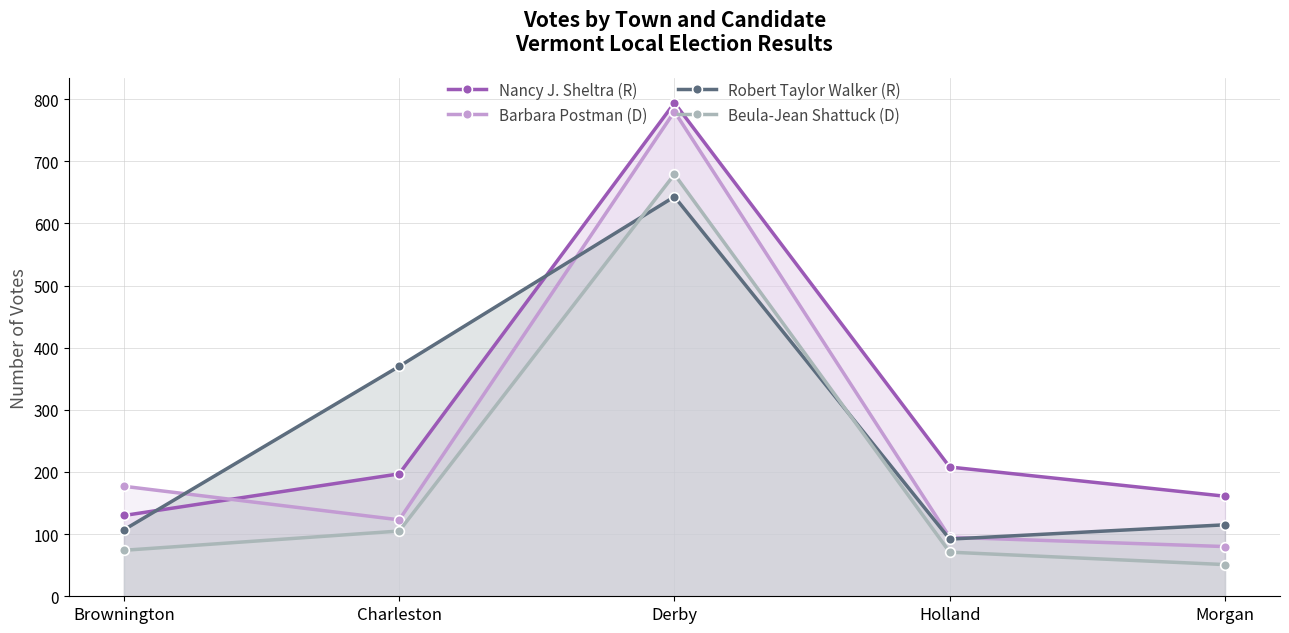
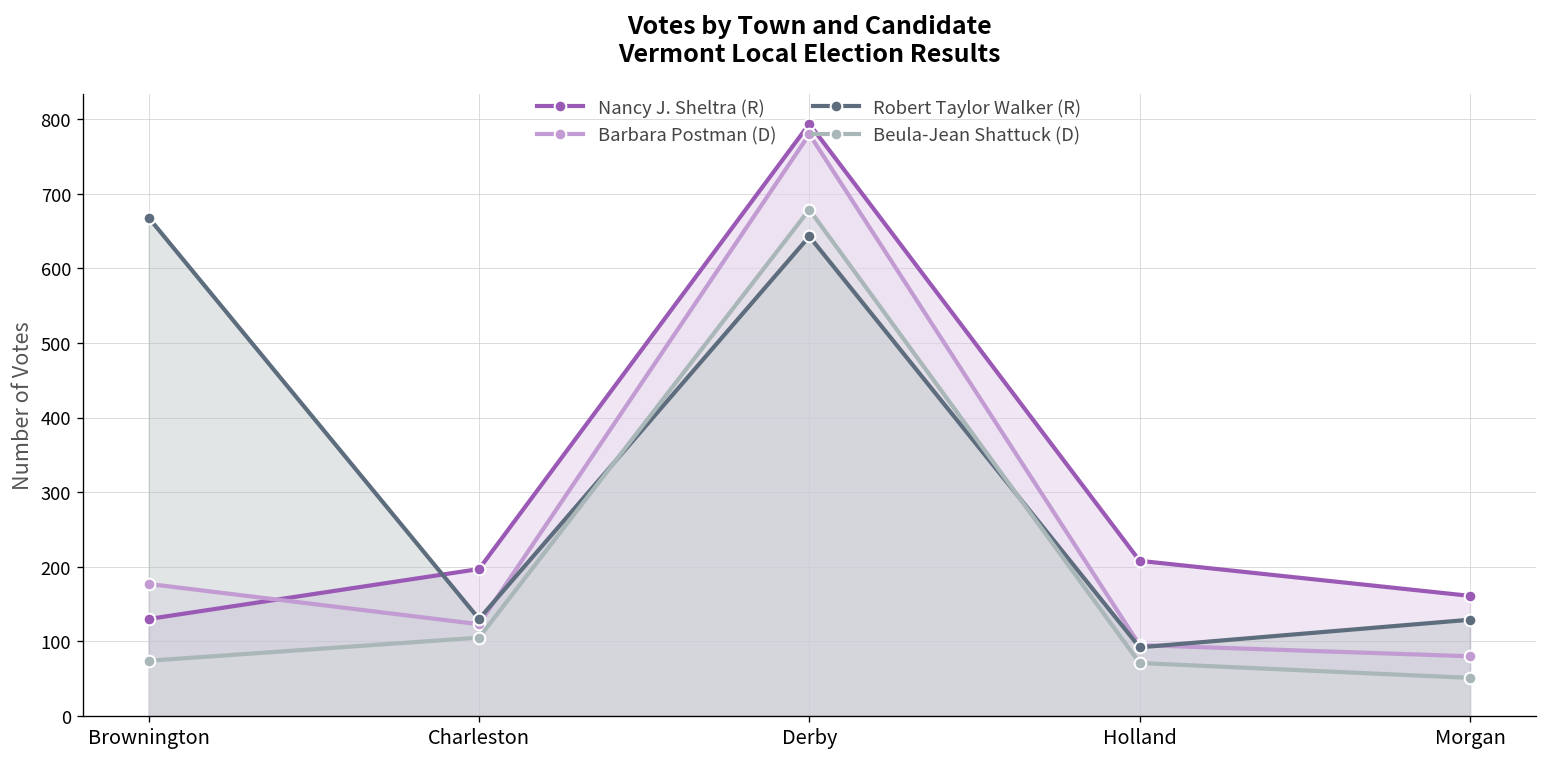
  {
    "Nancy J. Sheltra (R)": {
      "Brownington": 130,
      "Charleston": 200,
      "Derby": 790,
      "Holland": 210,
      "Morgan": 160
    },
    "Robert Taylor Walker (R)": {
-     "Brownington": 110,
-     "Charleston": 370,
+     "Brownington": 670,
+     "Charleston": 130,
      "Derby": 640,
-     "Morgan": 120
+     "Morgan": 130
    }
  }
